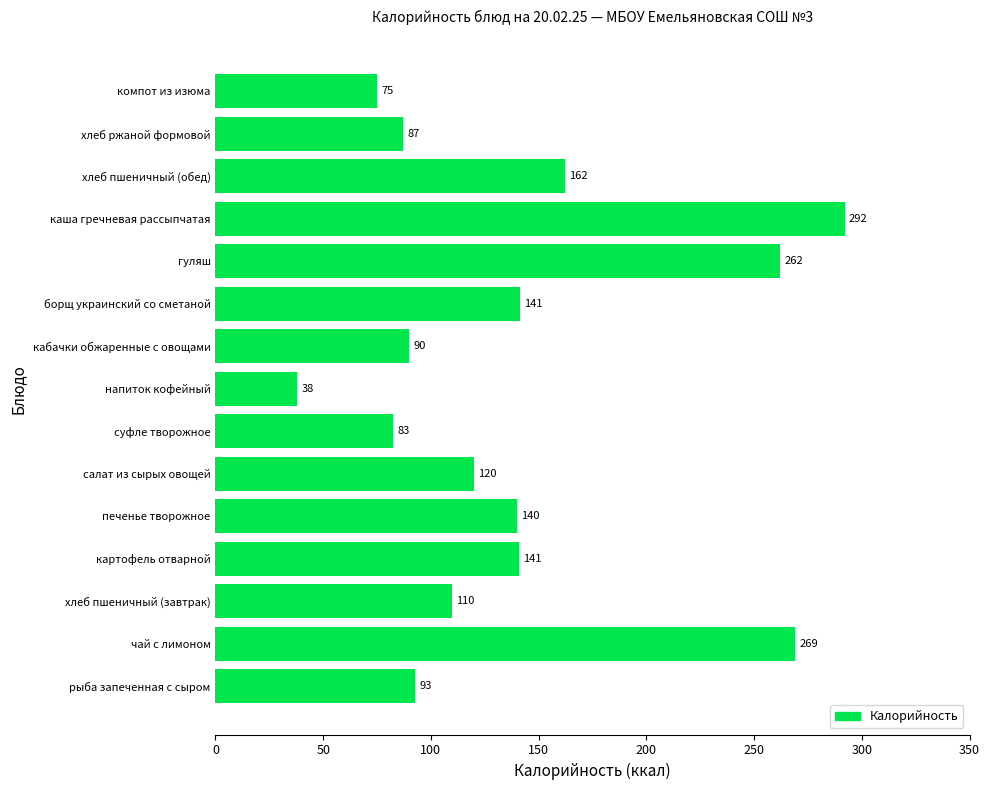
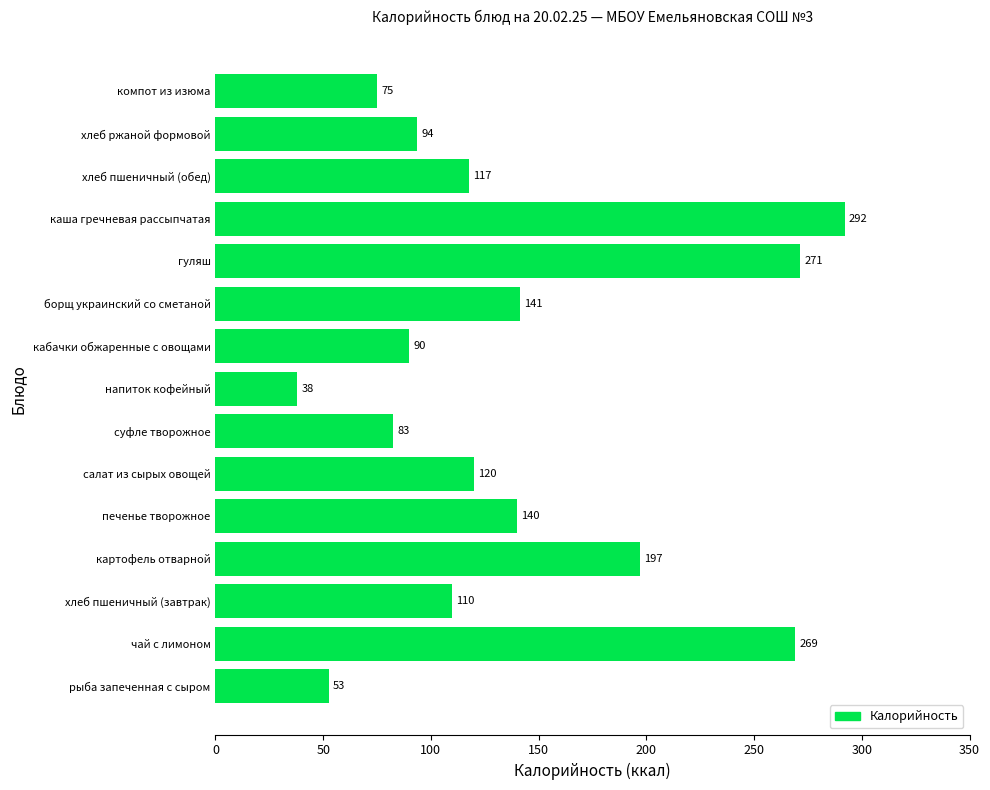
  {
    "компот из изюма": 75,
-   "хлеб ржаной формовой": 87,
-   "хлеб пшеничный (обед)": 162,
+   "хлеб ржаной формовой": 94,
+   "хлеб пшеничный (обед)": 117,
    "каша гречневая рассыпчатая": 292,
-   "гуляш": 262,
+   "гуляш": 271,
    "борщ украинский со сметаной": 141,
    "кабачки обжаренные с овощами": 90,
    "напиток кофейный": 38,
    "суфле творожное": 83,
    "салат из сырых овощей": 120,
    "печенье творожное": 140,
-   "картофель отварной": 141,
+   "картофель отварной": 197,
    "хлеб пшеничный (завтрак)": 110,
    "чай с лимоном": 269,
-   "рыба запеченная с сыром": 93
+   "рыба запеченная с сыром": 53
  }
